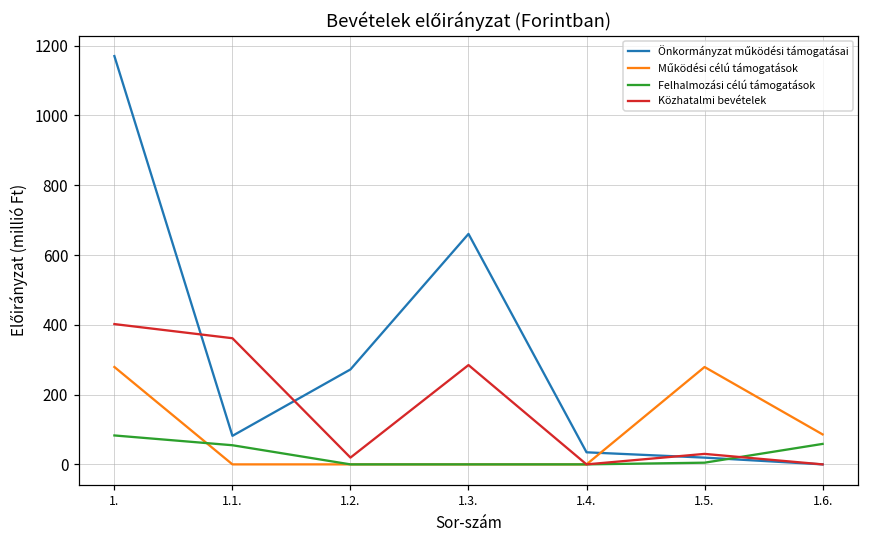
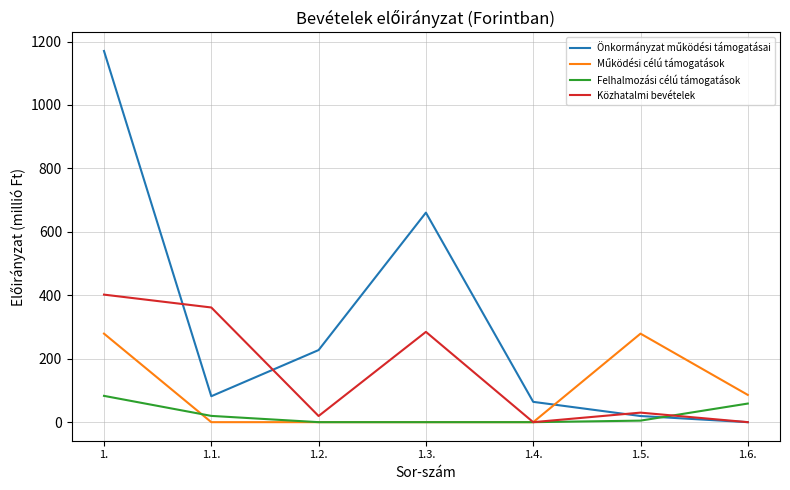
  {
    "Önkormányzat működési támogatásai": {
      "1.": 1170,
      "1.1.": 80,
-     "1.2.": 270,
+     "1.2.": 230,
      "1.3.": 660,
-     "1.4.": 30,
+     "1.4.": 60,
      "1.5.": 20
    },
    "Működési célú támogatások": {
      "1.": 280,
      "1.1.": 0,
      "1.5.": 280,
      "1.6.": 90
    },
    "Felhalmozási célú támogatások": {
      "1.": 80,
-     "1.1.": 50,
+     "1.1.": 20,
      "1.5.": 0,
      "1.6.": 60
    },
    "Közhatalmi bevételek": {
      "1.": 400,
      "1.1.": 360,
      "1.2.": 20,
      "1.3.": 280,
      "1.5.": 30
    }
  }
